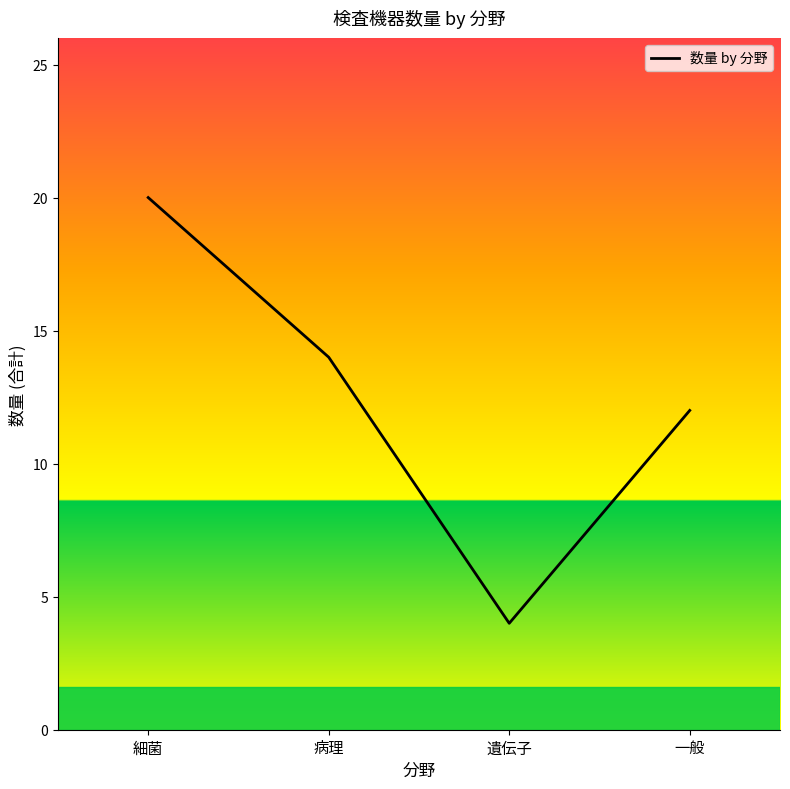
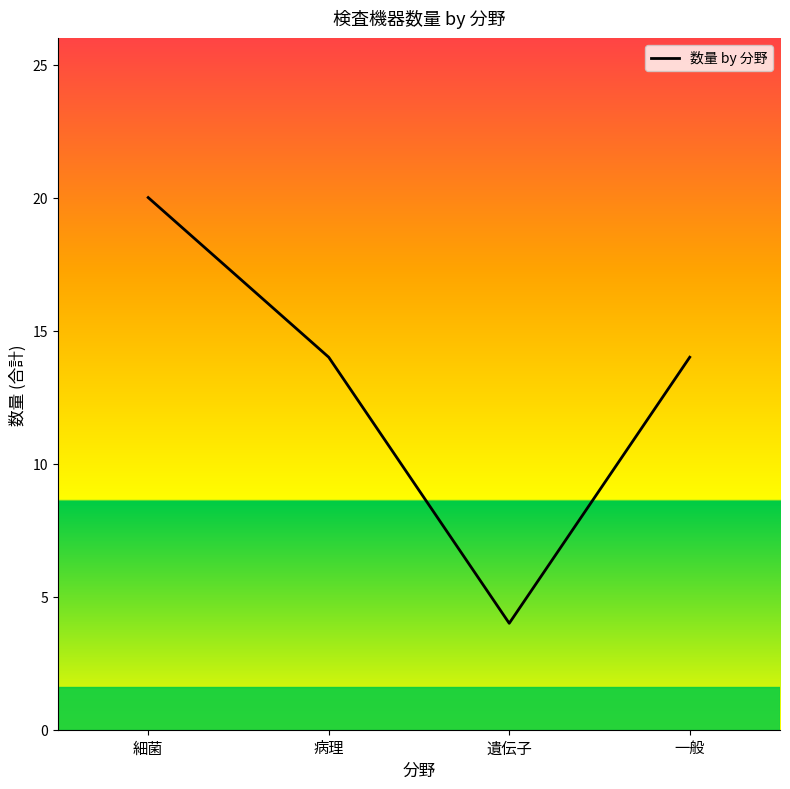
  {
    "細菌": 20,
    "病理": 14,
    "遺伝子": 4,
-   "一般": 12
+   "一般": 14
  }
